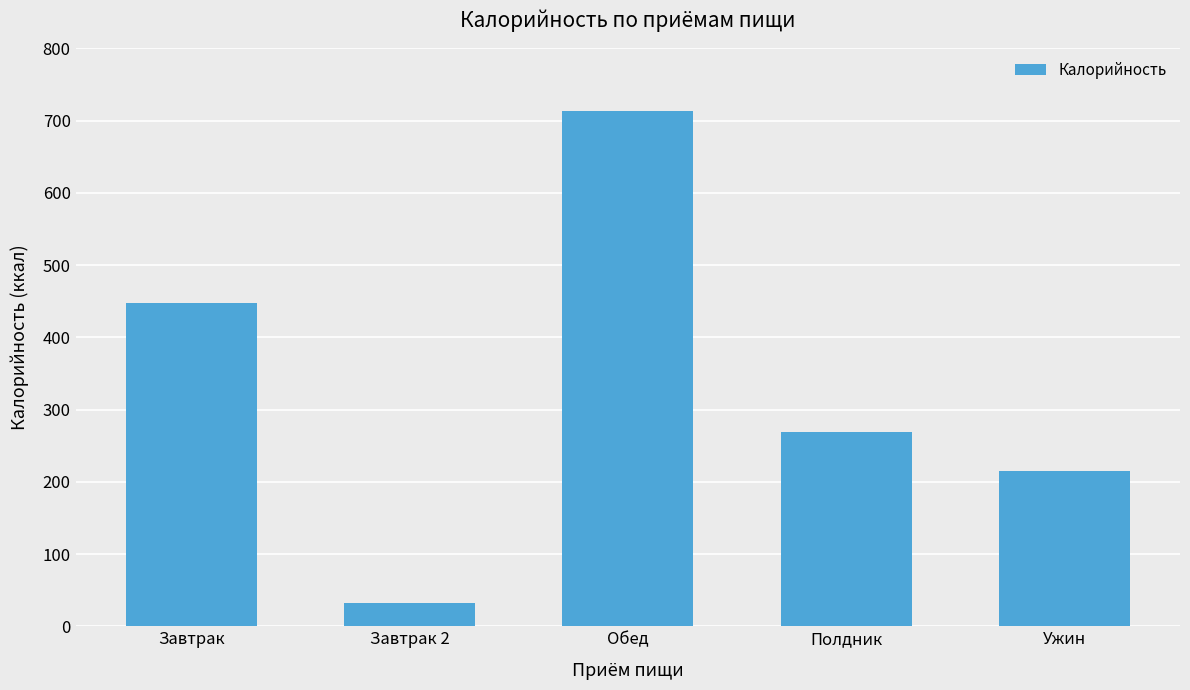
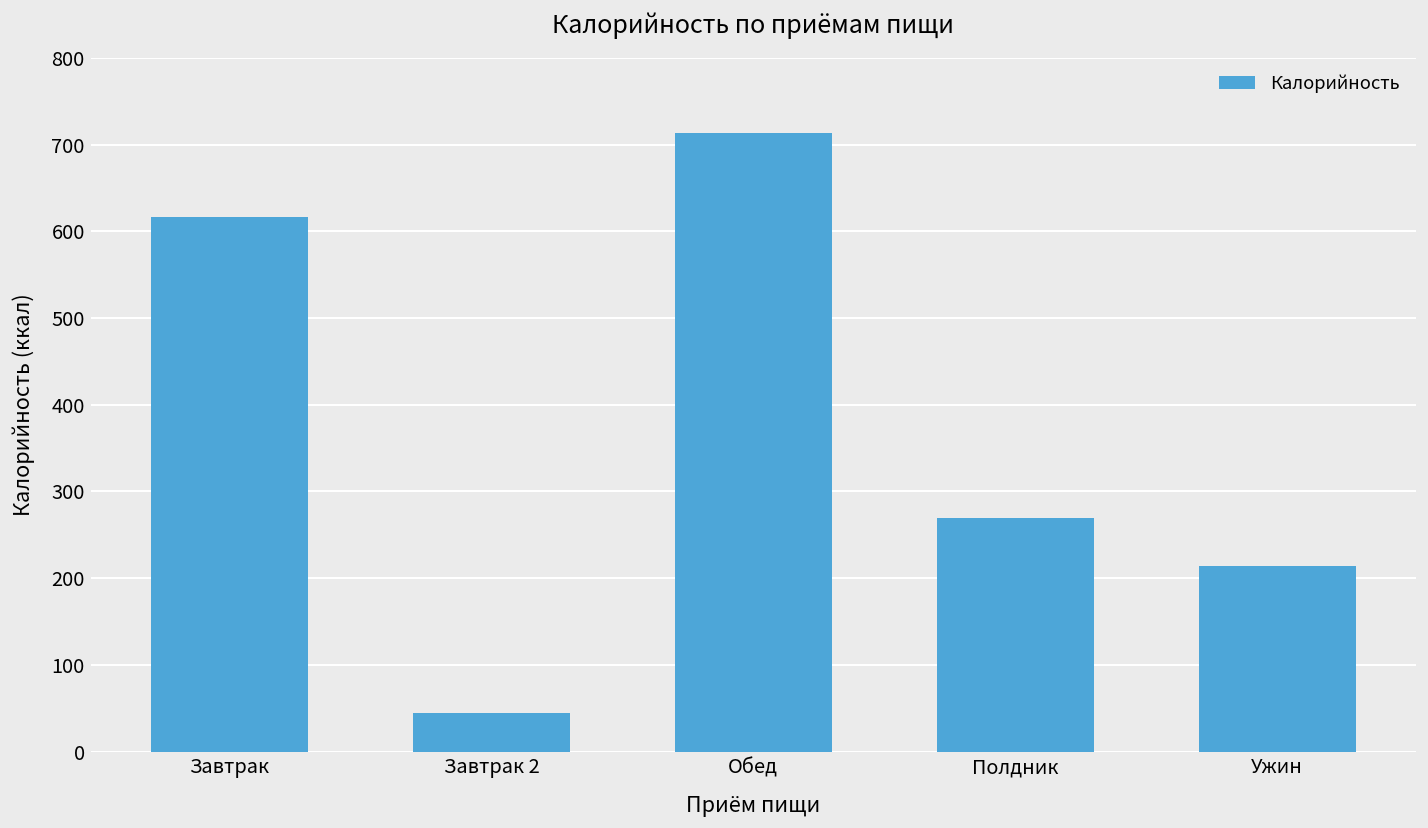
  {
-   "Завтрак": 450,
-   "Завтрак 2": 30,
+   "Завтрак": 620,
+   "Завтрак 2": 40,
    "Обед": 710,
    "Полдник": 270,
    "Ужин": 210
  }
